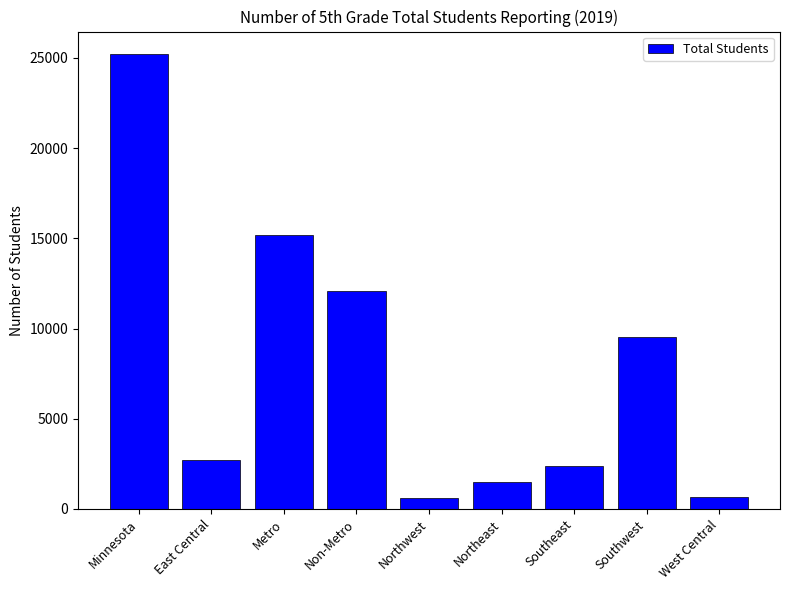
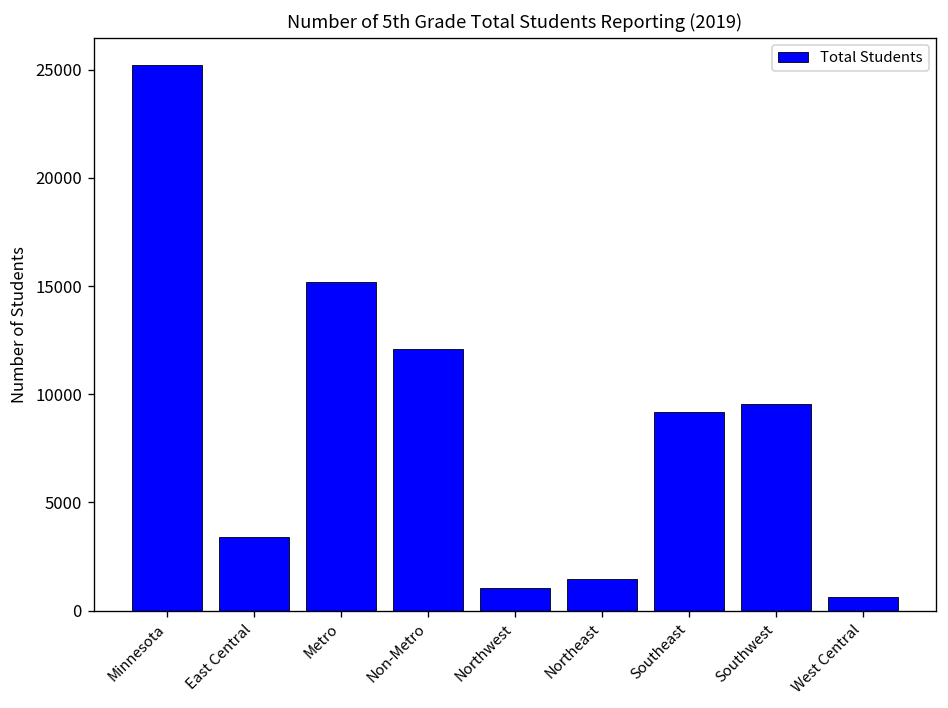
  {
    "Minnesota": 25200,
-   "East Central": 2700,
+   "East Central": 3400,
    "Metro": 15200,
    "Non-Metro": 12100,
-   "Northwest": 600,
+   "Northwest": 1100,
    "Northeast": 1500,
-   "Southeast": 2400,
+   "Southeast": 9200,
    "Southwest": 9500,
    "West Central": 600
  }
